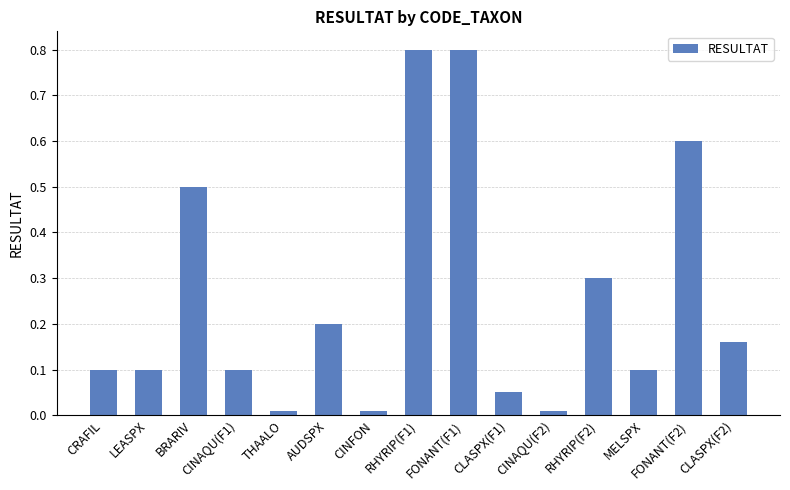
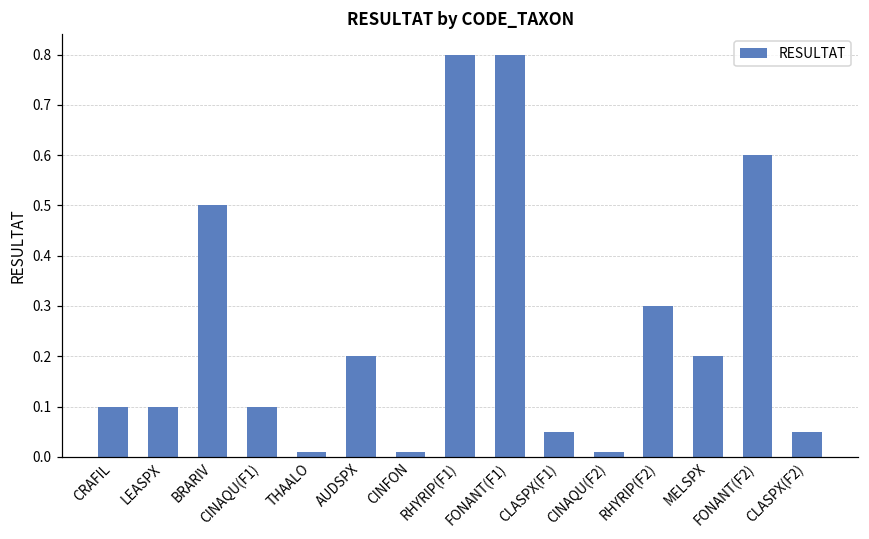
  {
    "CRAFIL": 0.10,
    "LEASPX": 0.10,
    "BRARIV": 0.50,
    "CINAQU(F1)": 0.10,
    "THAALO": 0.01,
    "AUDSPX": 0.20,
    "CINFON": 0.01,
    "RHYRIP(F1)": 0.80,
    "FONANT(F1)": 0.80,
    "CLASPX(F1)": 0.05,
    "CINAQU(F2)": 0.01,
    "RHYRIP(F2)": 0.30,
-   "MELSPX": 0.1,
+   "MELSPX": 0.2,
    "FONANT(F2)": 0.60,
-   "CLASPX(F2)": 0.16
+   "CLASPX(F2)": 0.05
  }
